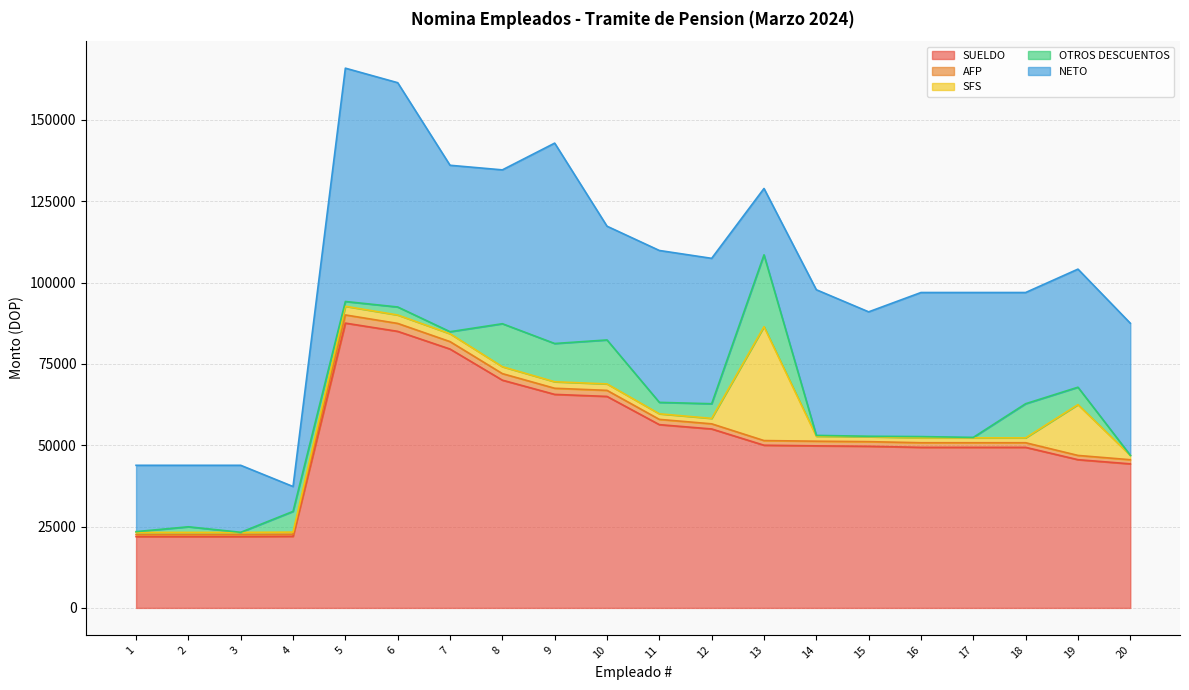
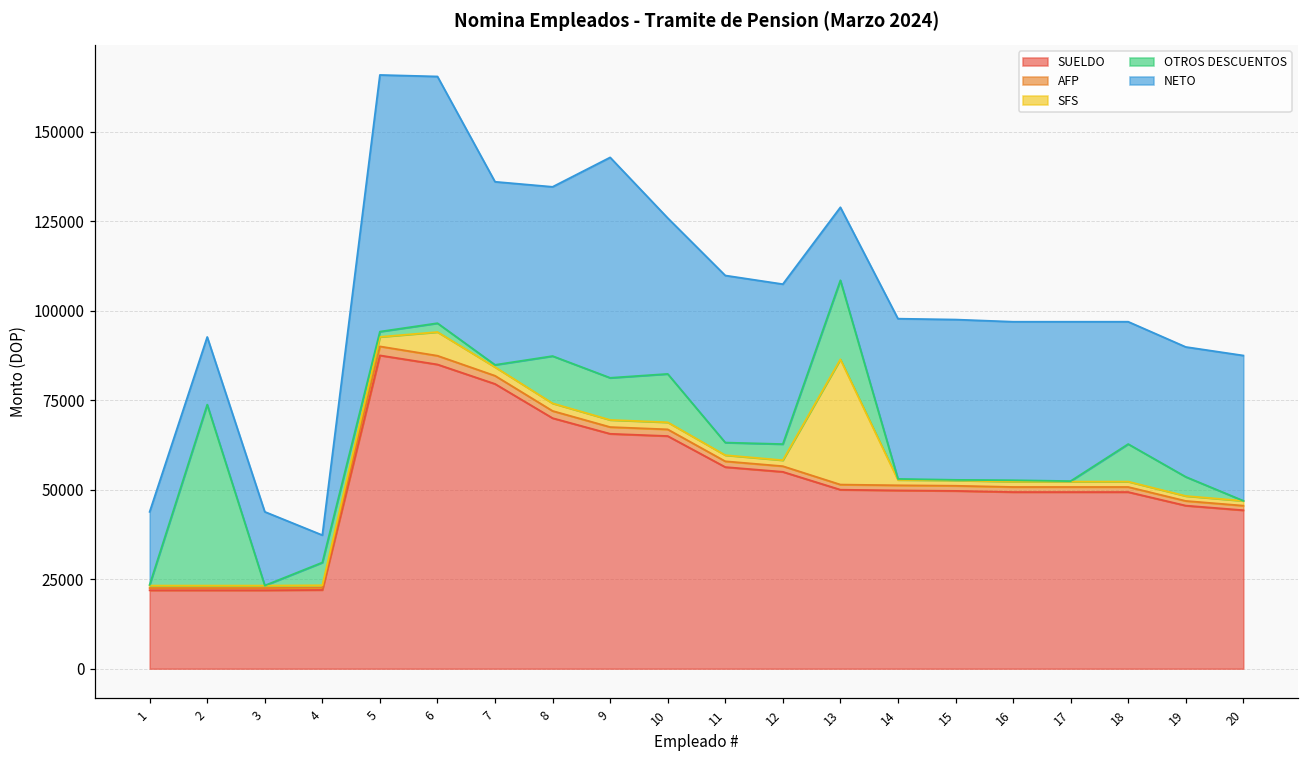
  {
    "SFS": {
      "5": 3000,
-     "6": 3000,
+     "6": 7000,
      "8": 2000,
      "9": 2000,
      "10": 2000,
      "11": 2000,
      "12": 2000,
      "13": 35000,
      "18": 2000,
-     "19": 16000
+     "19": 1000
    },
    "OTROS DESCUENTOS": {
-     "2": 2000,
+     "2": 51000,
      "4": 6000,
      "5": 1000,
      "6": 2000,
      "8": 13000,
      "9": 12000,
      "10": 14000,
      "11": 4000,
      "12": 5000,
      "13": 22000,
      "18": 10000,
      "19": 5000
    },
    "NETO": {
      "1": 20000,
      "2": 19000,
      "3": 21000,
      "4": 8000,
      "5": 72000,
      "6": 69000,
      "7": 51000,
      "8": 47000,
      "9": 62000,
-     "10": 35000,
+     "10": 44000,
      "11": 47000,
      "12": 45000,
      "13": 20000,
      "14": 45000,
-     "15": 38000,
+     "15": 45000,
      "16": 44000,
      "17": 45000,
      "18": 34000,
      "19": 36000,
      "20": 41000
    }
  }
